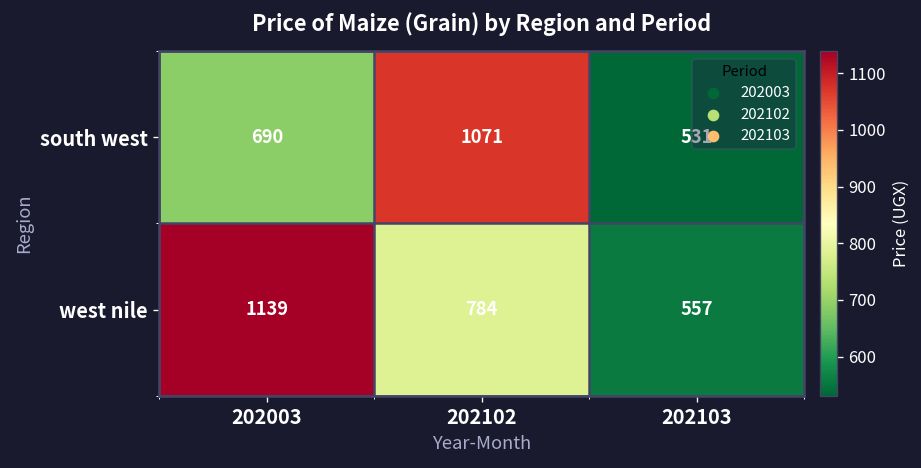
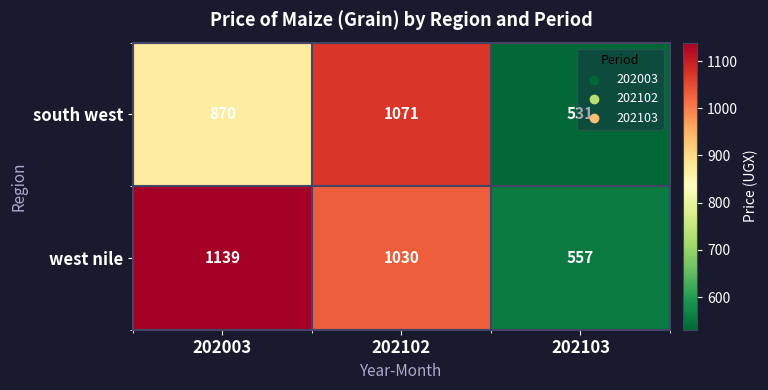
  {
    "south west": {
-     "202003": 690,
+     "202003": 870,
      "202102": 1071
    },
    "west nile": {
      "202003": 1139,
-     "202102": 784,
+     "202102": 1030,
      "202103": 557
    }
  }
